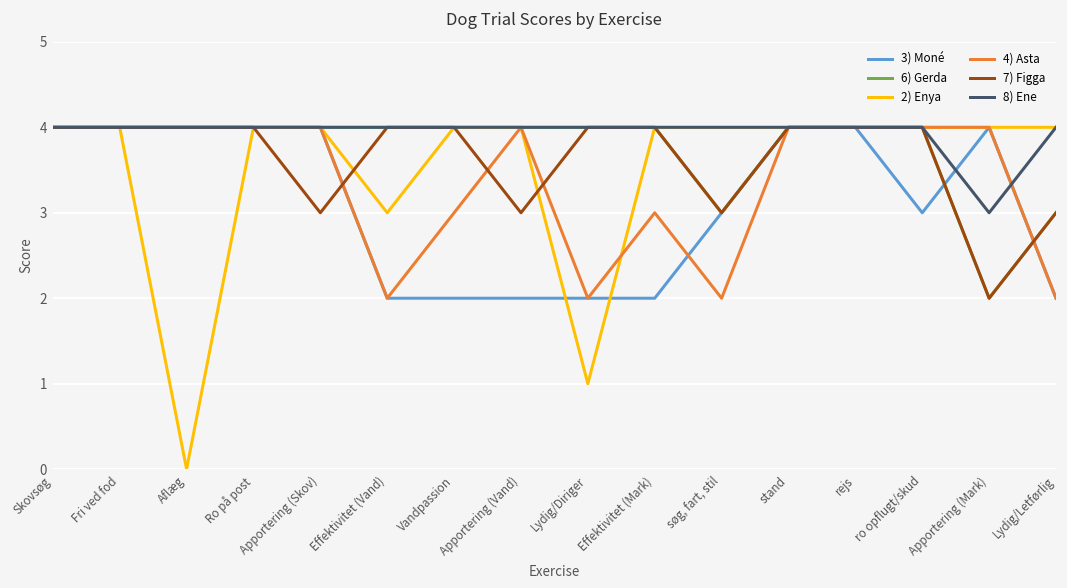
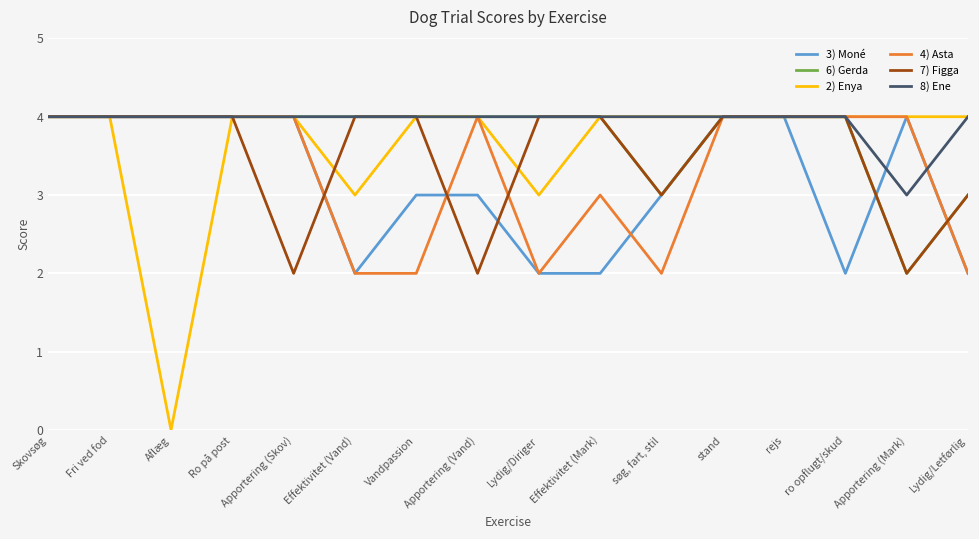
  {
    "3) Moné": {
-     "Vandpassion": 2,
-     "Apportering (Vand)": 2,
+     "Vandpassion": 3,
+     "Apportering (Vand)": 3,
      "Effektivitet (Mark)": 2,
-     "ro opflugt/skud": 3
+     "ro opflugt/skud": 2
    },
    "2) Enya": {
      "Aflæg": 0,
      "Effektivitet (Vand)": 3,
-     "Lydig/Diriger": 1
+     "Lydig/Diriger": 3
    },
    "4) Asta": {
-     "Vandpassion": 3,
+     "Vandpassion": 2,
      "Effektivitet (Mark)": 3,
      "søg, fart, stil": 2
    },
    "7) Figga": {
-     "Apportering (Skov)": 3,
-     "Apportering (Vand)": 3
+     "Apportering (Skov)": 2,
+     "Apportering (Vand)": 2
    },
    "8) Ene": {
      "Apportering (Mark)": 3
    }
  }
